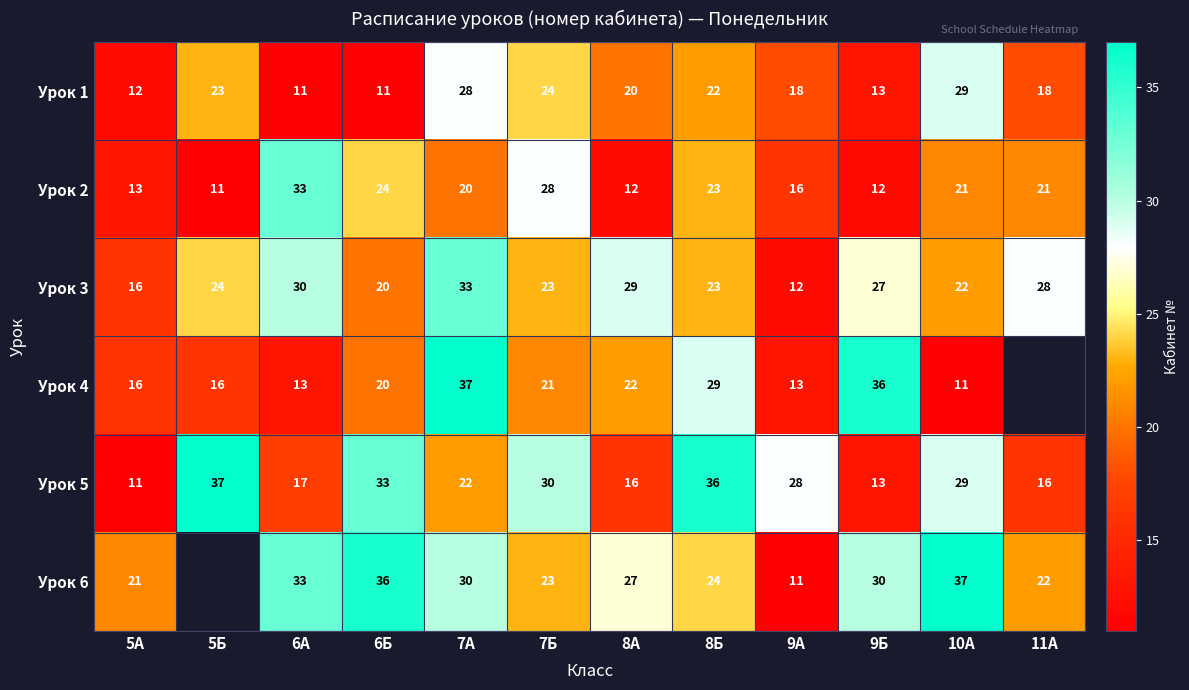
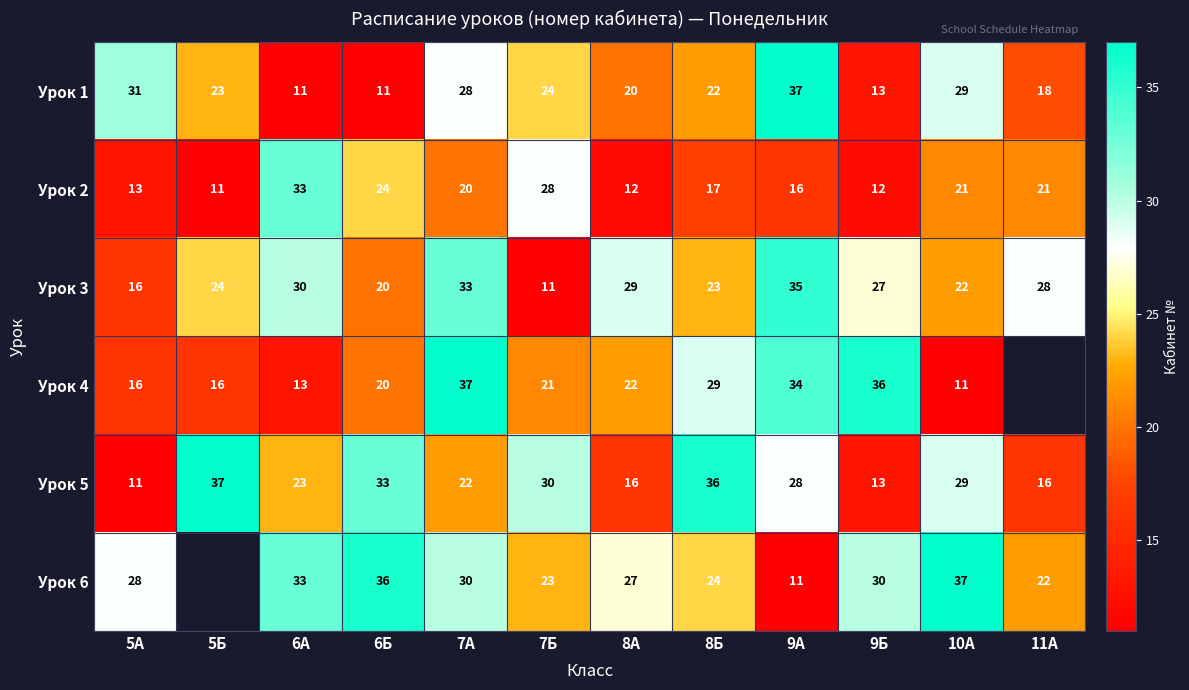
  {
    "Урок 1": {
-     "5А": 12,
+     "5А": 31,
      "5Б": 23,
      "6А": 11,
      "6Б": 11,
      "7А": 28,
      "7Б": 24,
      "8А": 20,
      "8Б": 22,
-     "9А": 18,
+     "9А": 37,
      "9Б": 13,
      "10А": 29,
      "11А": 18
    },
    "Урок 2": {
      "5А": 13,
      "5Б": 11,
      "6А": 33,
      "6Б": 24,
      "7А": 20,
      "7Б": 28,
      "8А": 12,
-     "8Б": 23,
+     "8Б": 17,
      "9А": 16,
      "9Б": 12,
      "10А": 21,
      "11А": 21
    },
    "Урок 3": {
      "5А": 16,
      "5Б": 24,
      "6А": 30,
      "6Б": 20,
      "7А": 33,
-     "7Б": 23,
+     "7Б": 11,
      "8А": 29,
      "8Б": 23,
-     "9А": 12,
+     "9А": 35,
      "9Б": 27,
      "10А": 22,
      "11А": 28
    },
    "Урок 4": {
      "5А": 16,
      "5Б": 16,
      "6А": 13,
      "6Б": 20,
      "7А": 37,
      "7Б": 21,
      "8А": 22,
      "8Б": 29,
-     "9А": 13,
+     "9А": 34,
      "9Б": 36,
      "10А": 11
    },
    "Урок 5": {
      "5А": 11,
      "5Б": 37,
-     "6А": 17,
+     "6А": 23,
      "6Б": 33,
      "7А": 22,
      "7Б": 30,
      "8А": 16,
      "8Б": 36,
      "9А": 28,
      "9Б": 13,
      "10А": 29,
      "11А": 16
    },
    "Урок 6": {
-     "5А": 21,
+     "5А": 28,
      "6А": 33,
      "6Б": 36,
      "7А": 30,
      "7Б": 23,
      "8А": 27,
      "8Б": 24,
      "9А": 11,
      "9Б": 30,
      "10А": 37,
      "11А": 22
    }
  }
